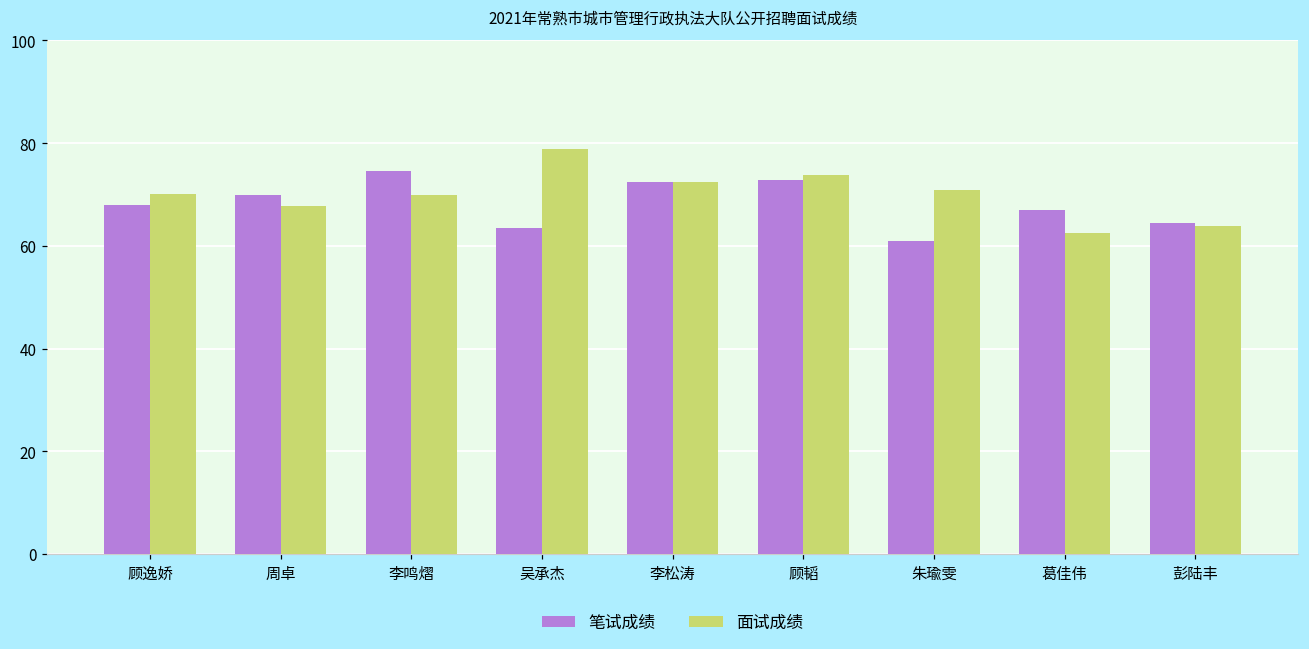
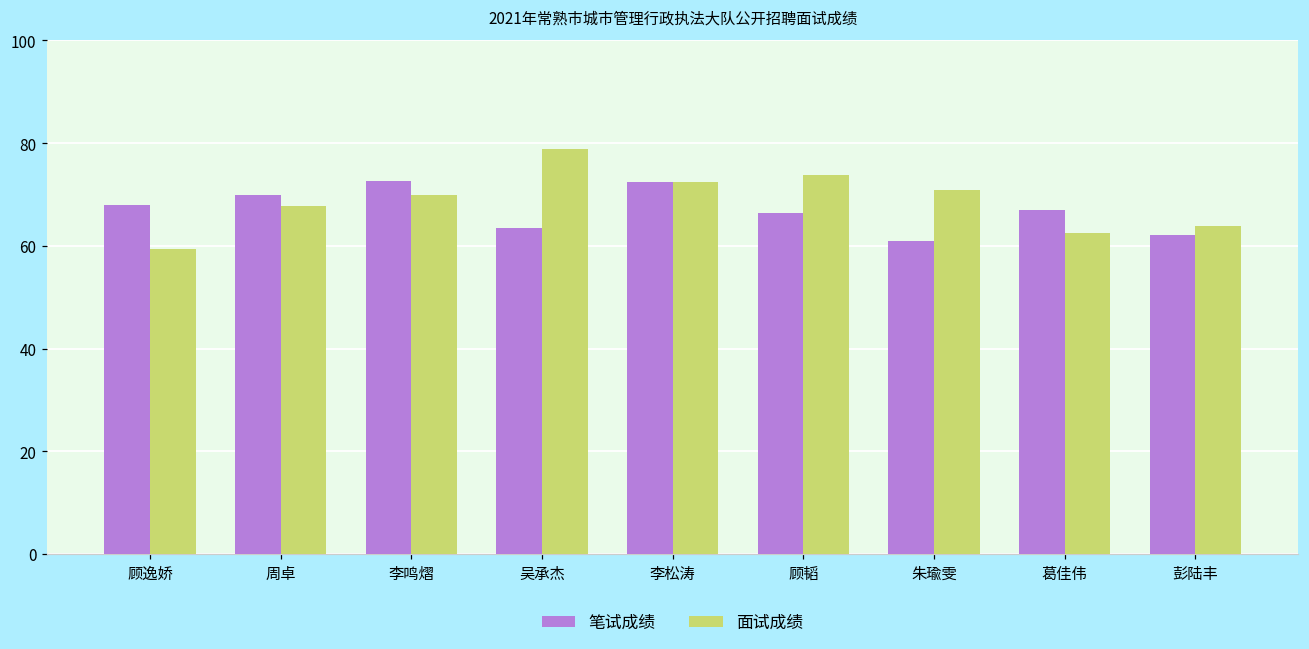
  {
    "笔试成绩": {
      "顾逸娇": 68,
      "周卓": 70,
-     "李鸣熠": 75,
+     "李鸣熠": 73,
      "吴承杰": 63,
      "李松涛": 73,
-     "顾韬": 73,
+     "顾韬": 67,
      "朱瑜雯": 61,
      "葛佳伟": 67,
-     "彭陆丰": 65
+     "彭陆丰": 62
    },
    "面试成绩": {
-     "顾逸娇": 70,
+     "顾逸娇": 59,
      "周卓": 68,
      "李鸣熠": 70,
      "吴承杰": 79,
      "李松涛": 72,
      "顾韬": 74,
      "朱瑜雯": 71,
      "葛佳伟": 63,
      "彭陆丰": 64
    }
  }
